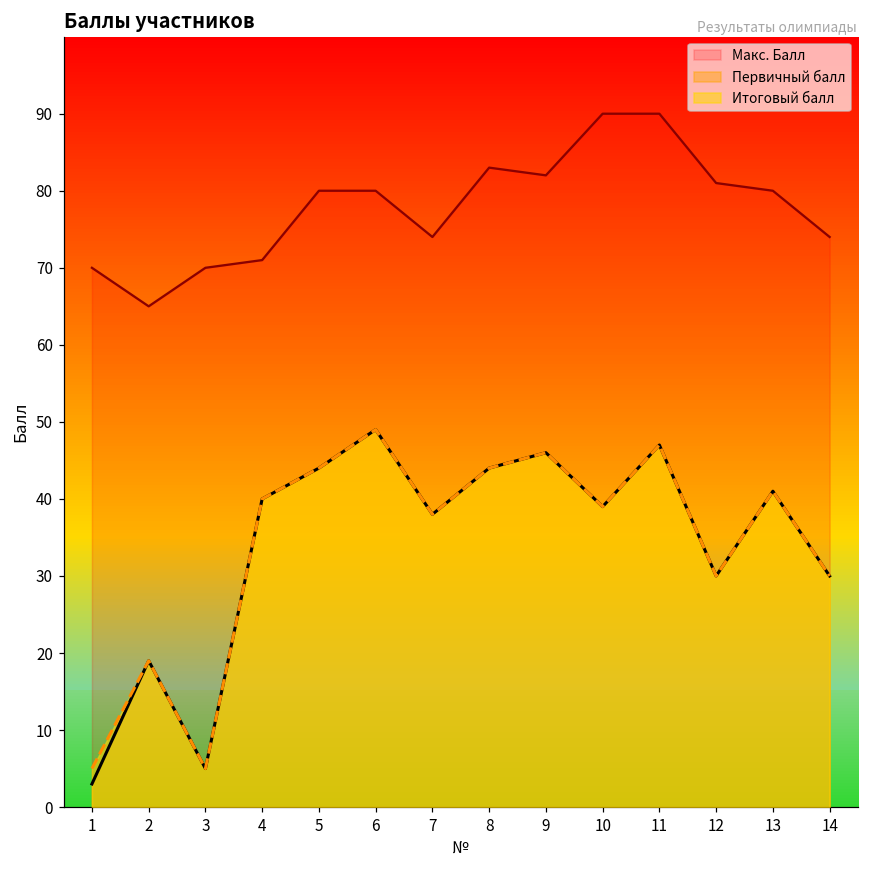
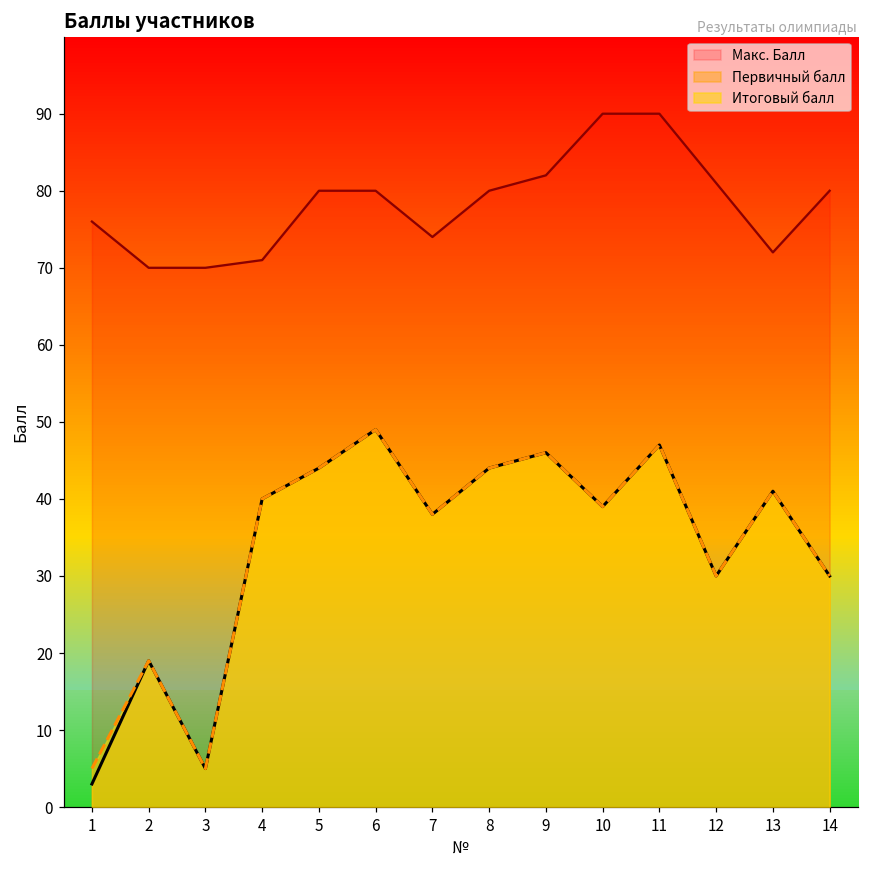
  {
    "Макс. Балл": {
-     "1": 70,
-     "2": 65,
+     "1": 76,
+     "2": 70,
      "3": 70,
      "4": 71,
      "5": 80,
      "6": 80,
      "7": 74,
-     "8": 83,
+     "8": 80,
      "9": 82,
      "10": 90,
      "11": 90,
      "12": 81,
-     "13": 80,
-     "14": 74
+     "13": 72,
+     "14": 80
    }
  }
